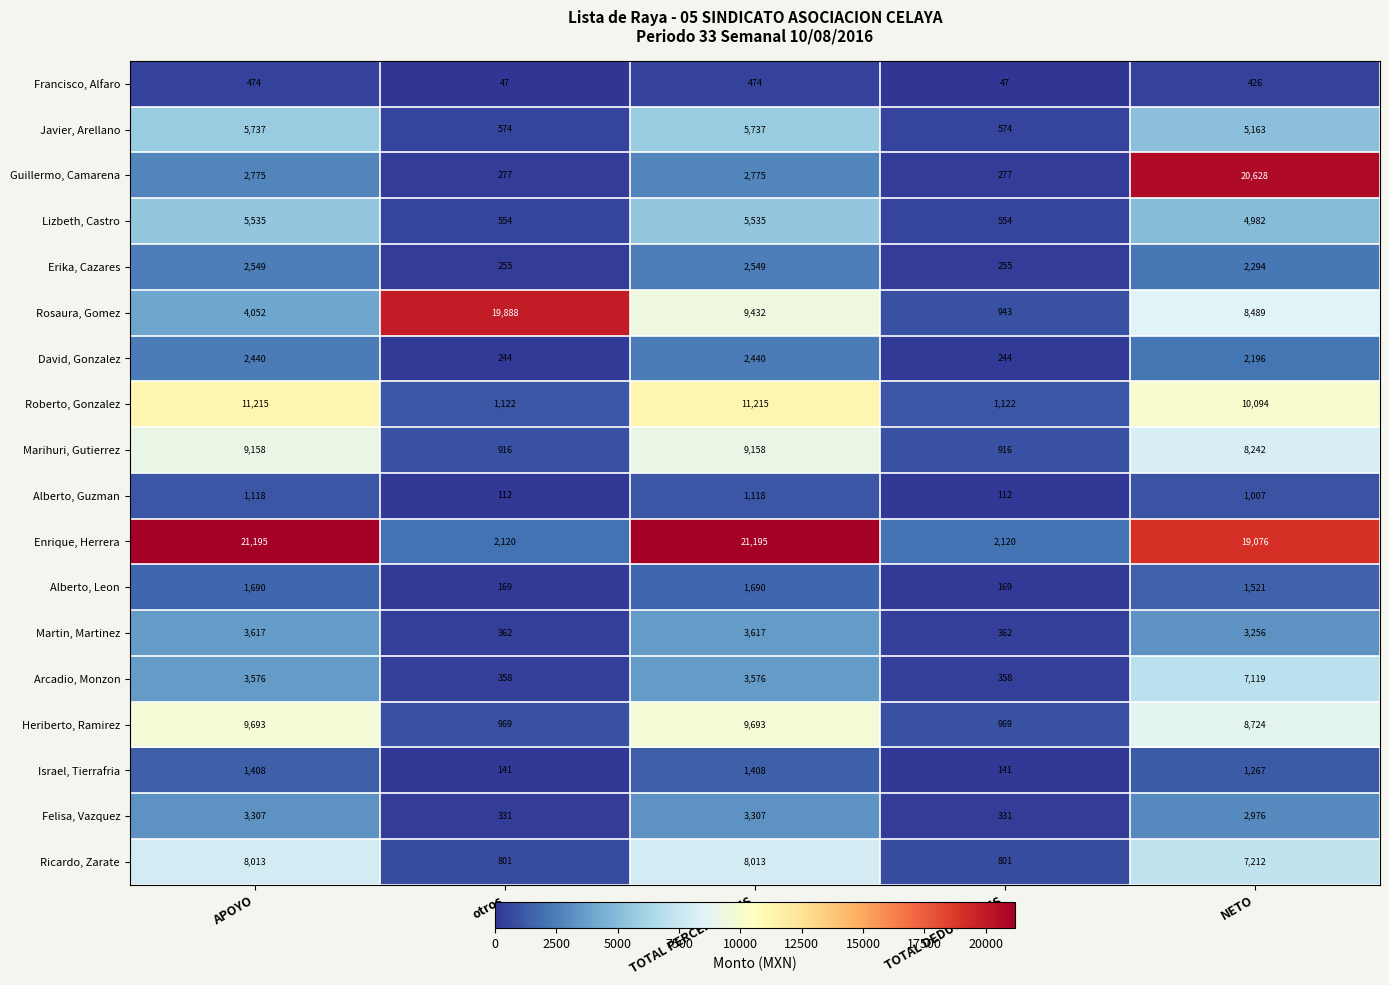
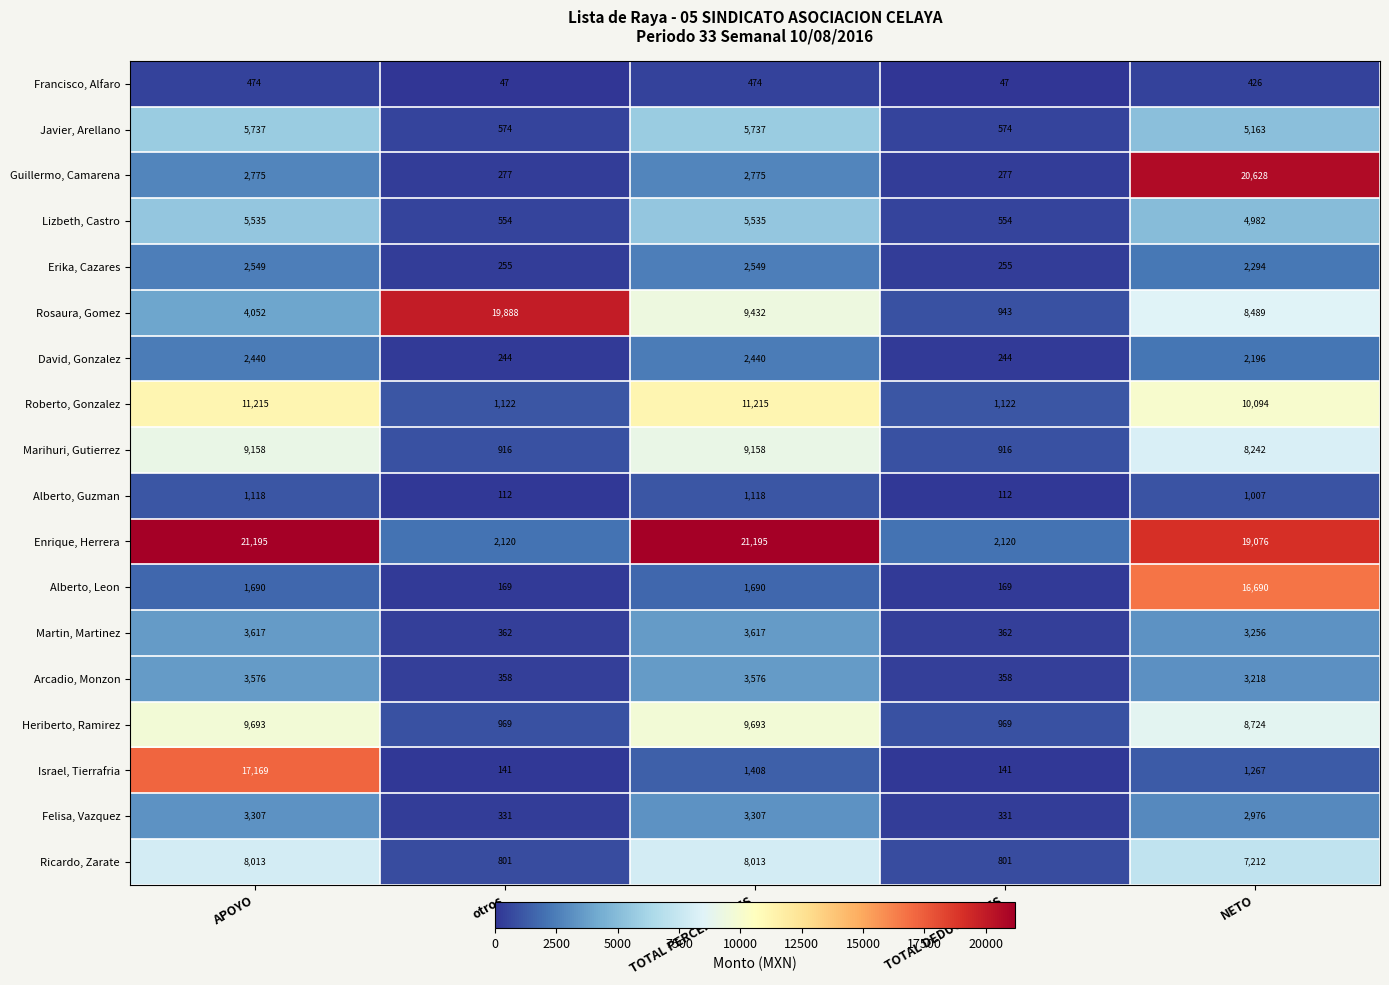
  {
    "Francisco, Alfaro": {
      "APOYO": "474",
      "otros": "47",
      "NETO": "426"
    },
    "Javier, Arellano": {
      "APOYO": "5,737",
      "otros": "574",
      "NETO": "5,163"
    },
    "Guillermo, Camarena": {
      "APOYO": "2,775",
      "otros": "277",
      "NETO": "20,628"
    },
    "Lizbeth, Castro": {
      "APOYO": "5,535",
      "otros": "554",
      "NETO": "4,982"
    },
    "Erika, Cazares": {
      "APOYO": "2,549",
      "otros": "255",
      "NETO": "2,294"
    },
    "Rosaura, Gomez": {
      "APOYO": "4,052",
      "otros": "19,888",
      "NETO": "8,489"
    },
    "David, Gonzalez": {
      "APOYO": "2,440",
      "otros": "244",
      "NETO": "2,196"
    },
    "Roberto, Gonzalez": {
      "APOYO": "11,215",
      "otros": "1,122",
      "NETO": "10,094"
    },
    "Marihuri, Gutierrez": {
      "APOYO": "9,158",
      "otros": "916",
      "NETO": "8,242"
    },
    "Alberto, Guzman": {
      "APOYO": "1,118",
      "otros": "112",
      "NETO": "1,007"
    },
    "Enrique, Herrera": {
      "APOYO": "21,195",
      "otros": "2,120",
      "NETO": "19,076"
    },
    "Alberto, Leon": {
      "APOYO": "1,690",
      "otros": "169",
-     "NETO": "1,521"
+     "NETO": "16,690"
    },
    "Martin, Martinez": {
      "APOYO": "3,617",
      "otros": "362",
      "NETO": "3,256"
    },
    "Arcadio, Monzon": {
      "APOYO": "3,576",
      "otros": "358",
-     "NETO": "7,119"
+     "NETO": "3,218"
    },
    "Heriberto, Ramirez": {
      "APOYO": "9,693",
      "otros": "969",
      "NETO": "8,724"
    },
    "Israel, Tierrafria": {
-     "APOYO": "1,408",
+     "APOYO": "17,169",
      "otros": "141",
      "NETO": "1,267"
    },
    "Felisa, Vazquez": {
      "APOYO": "3,307",
      "otros": "331",
      "NETO": "2,976"
    },
    "Ricardo, Zarate": {
      "APOYO": "8,013",
      "otros": "801",
      "NETO": "7,212"
    }
  }
